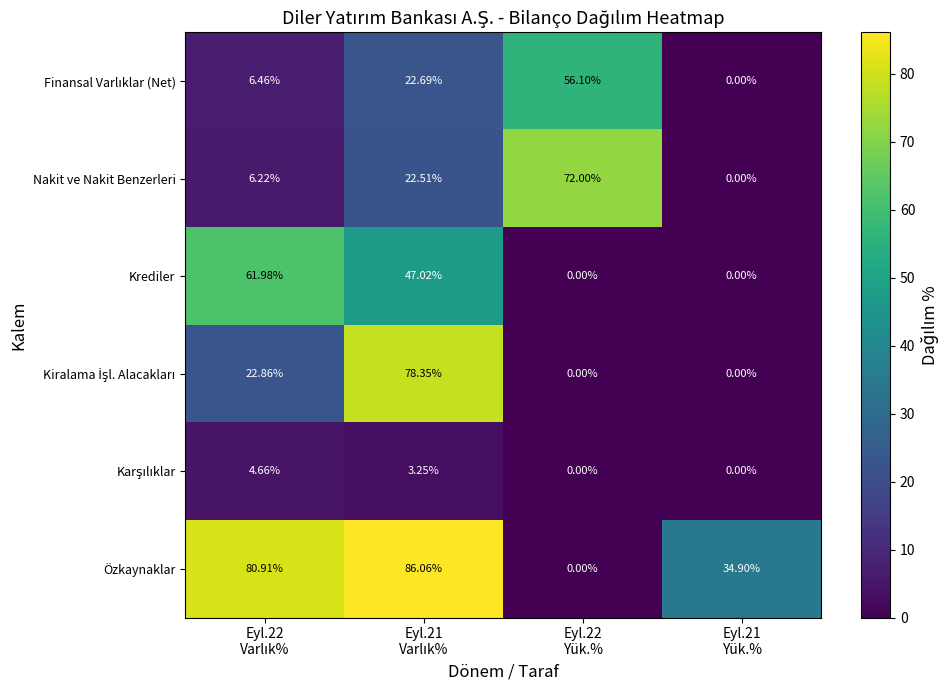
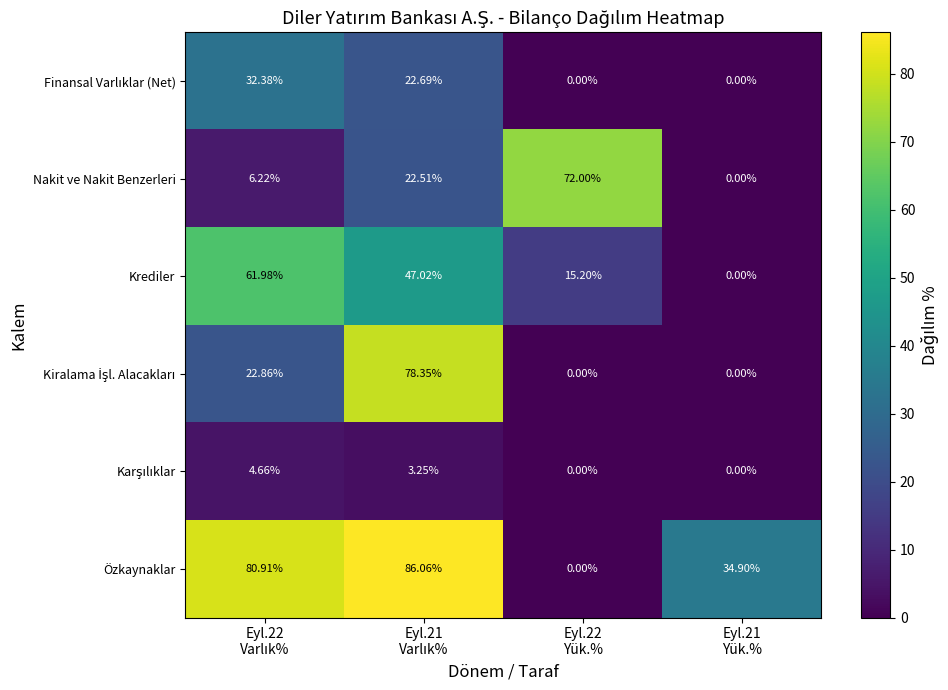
  {
    "Finansal Varlıklar (Net)": {
-     "Eyl.22 Varlık%": "6.46%",
+     "Eyl.22 Varlık%": "32.38%",
      "Eyl.21 Varlık%": "22.69%",
-     "Eyl.22 Yük.%": "56.10%",
+     "Eyl.22 Yük.%": "0.00%",
      "Eyl.21 Yük.%": "0.00%"
    },
    "Nakit ve Nakit Benzerleri": {
      "Eyl.22 Varlık%": "6.22%",
      "Eyl.21 Varlık%": "22.51%",
      "Eyl.22 Yük.%": "72.00%",
      "Eyl.21 Yük.%": "0.00%"
    },
    "Krediler": {
      "Eyl.22 Varlık%": "61.98%",
      "Eyl.21 Varlık%": "47.02%",
-     "Eyl.22 Yük.%": "0.00%",
+     "Eyl.22 Yük.%": "15.20%",
      "Eyl.21 Yük.%": "0.00%"
    },
    "Kiralama İşl. Alacakları": {
      "Eyl.22 Varlık%": "22.86%",
      "Eyl.21 Varlık%": "78.35%",
      "Eyl.22 Yük.%": "0.00%",
      "Eyl.21 Yük.%": "0.00%"
    },
    "Karşılıklar": {
      "Eyl.22 Varlık%": "4.66%",
      "Eyl.21 Varlık%": "3.25%",
      "Eyl.22 Yük.%": "0.00%",
      "Eyl.21 Yük.%": "0.00%"
    },
    "Özkaynaklar": {
      "Eyl.22 Varlık%": "80.91%",
      "Eyl.21 Varlık%": "86.06%",
      "Eyl.22 Yük.%": "0.00%",
      "Eyl.21 Yük.%": "34.90%"
    }
  }
